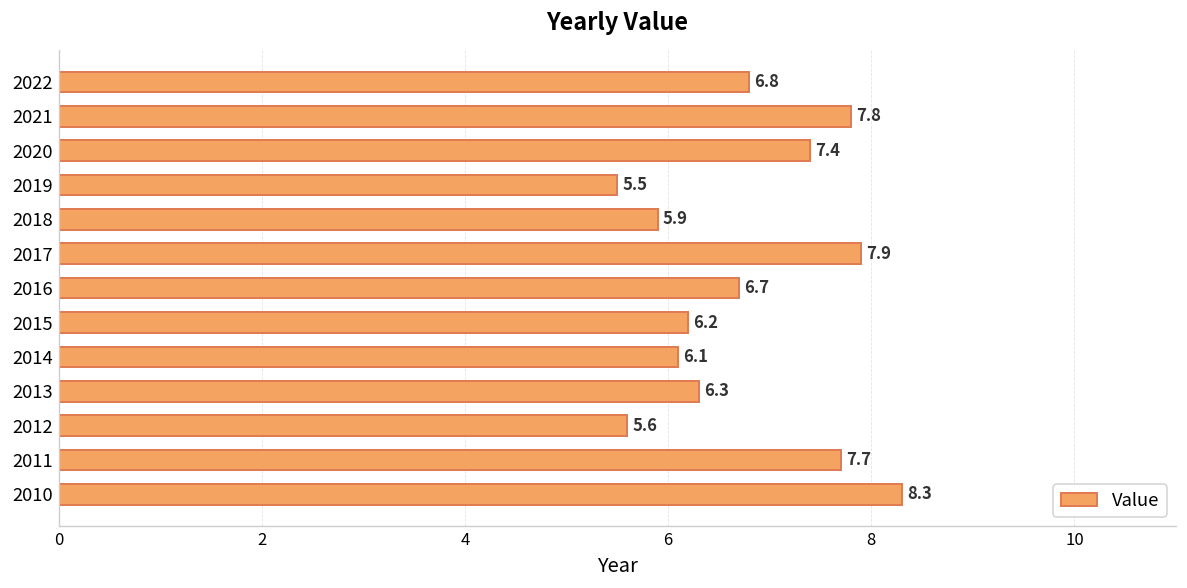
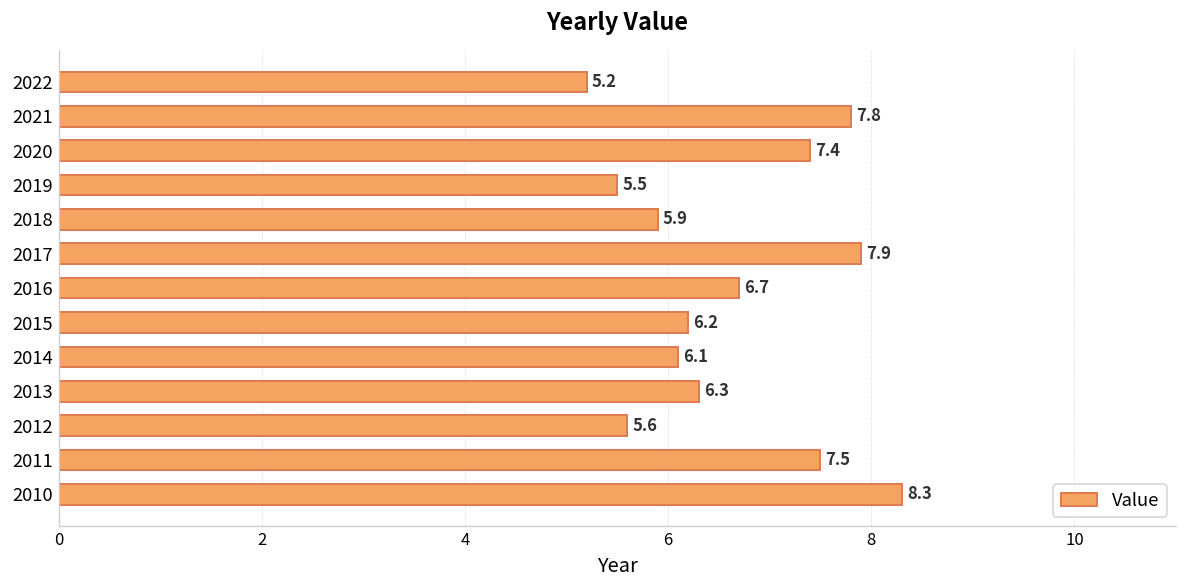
  {
-   "2022": 6.8,
+   "2022": 5.2,
    "2021": 7.8,
    "2020": 7.4,
    "2019": 5.5,
    "2018": 5.9,
    "2017": 7.9,
    "2016": 6.7,
    "2015": 6.2,
    "2014": 6.1,
    "2013": 6.3,
    "2012": 5.6,
-   "2011": 7.7,
+   "2011": 7.5,
    "2010": 8.3
  }
